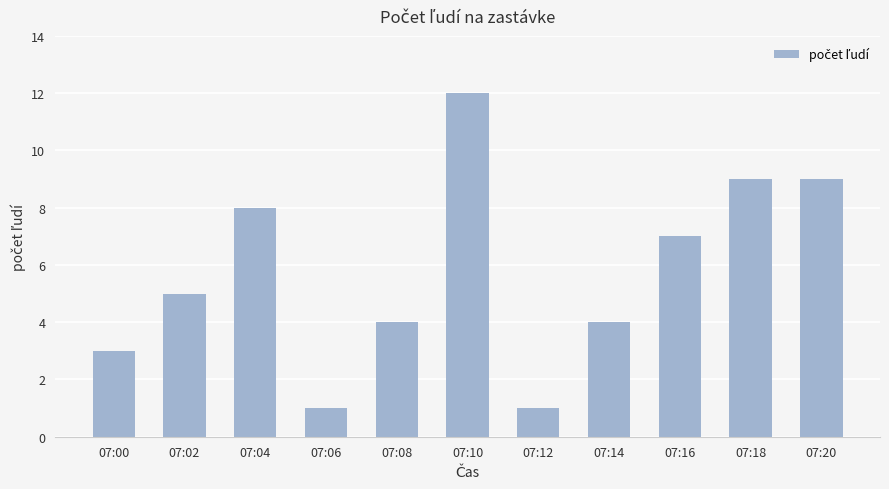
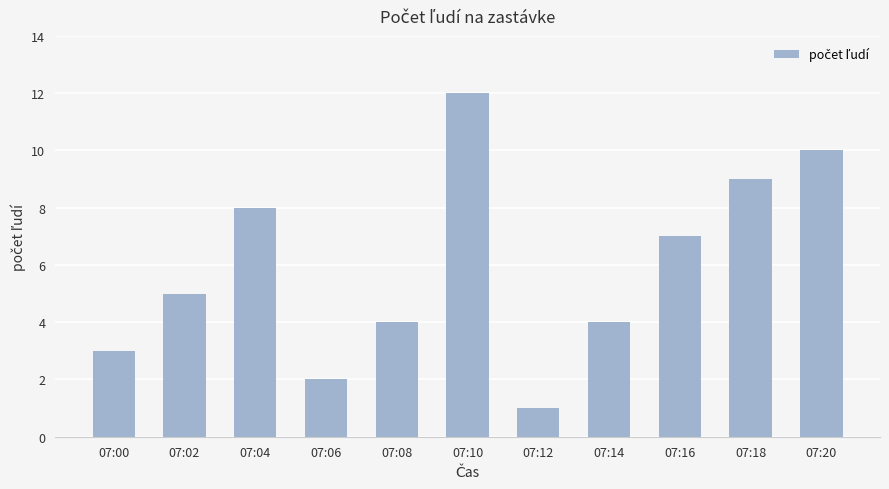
  {
    "07:00": 3,
    "07:02": 5,
    "07:04": 8,
-   "07:06": 1,
+   "07:06": 2,
    "07:08": 4,
    "07:10": 12,
    "07:12": 1,
    "07:14": 4,
    "07:16": 7,
    "07:18": 9,
-   "07:20": 9
+   "07:20": 10
  }
